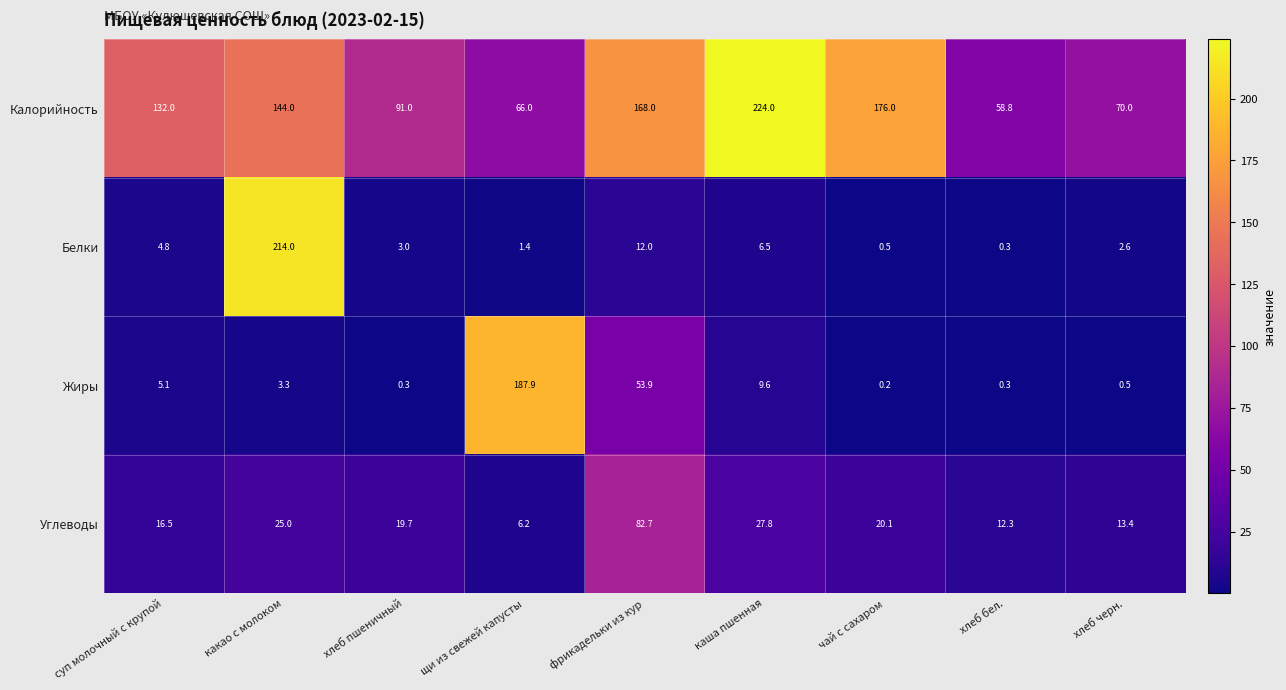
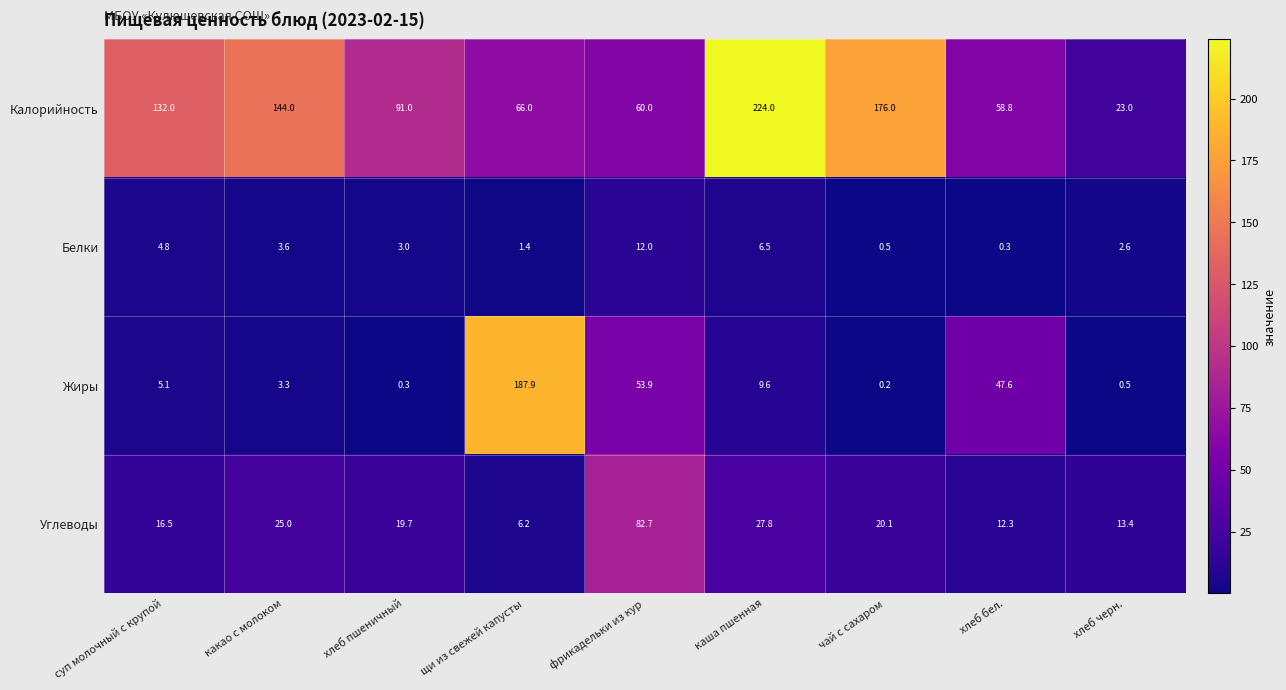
  {
    "Калорийность": {
      "суп молочный с крупой": 132.0,
      "какао с молоком": 144.0,
      "хлеб пшеничный": 91.0,
      "щи из свежей капусты": 66.0,
-     "фрикадельки из кур": 168.0,
+     "фрикадельки из кур": 60.0,
      "каша пшенная": 224.0,
      "чай с сахаром": 176.0,
      "хлеб бел.": 58.8,
-     "хлеб черн.": 70.0
+     "хлеб черн.": 23.0
    },
    "Белки": {
      "суп молочный с крупой": 4.8,
-     "какао с молоком": 214.0,
+     "какао с молоком": 3.6,
      "хлеб пшеничный": 3.0,
      "щи из свежей капусты": 1.4,
      "фрикадельки из кур": 12.0,
      "каша пшенная": 6.5,
      "чай с сахаром": 0.5,
      "хлеб бел.": 0.3,
      "хлеб черн.": 2.6
    },
    "Жиры": {
      "суп молочный с крупой": 5.1,
      "какао с молоком": 3.3,
      "хлеб пшеничный": 0.3,
      "щи из свежей капусты": 187.9,
      "фрикадельки из кур": 53.9,
      "каша пшенная": 9.6,
      "чай с сахаром": 0.2,
-     "хлеб бел.": 0.3,
+     "хлеб бел.": 47.6,
      "хлеб черн.": 0.5
    },
    "Углеводы": {
      "суп молочный с крупой": 16.5,
      "какао с молоком": 25.0,
      "хлеб пшеничный": 19.7,
      "щи из свежей капусты": 6.2,
      "фрикадельки из кур": 82.7,
      "каша пшенная": 27.8,
      "чай с сахаром": 20.1,
      "хлеб бел.": 12.3,
      "хлеб черн.": 13.4
    }
  }
